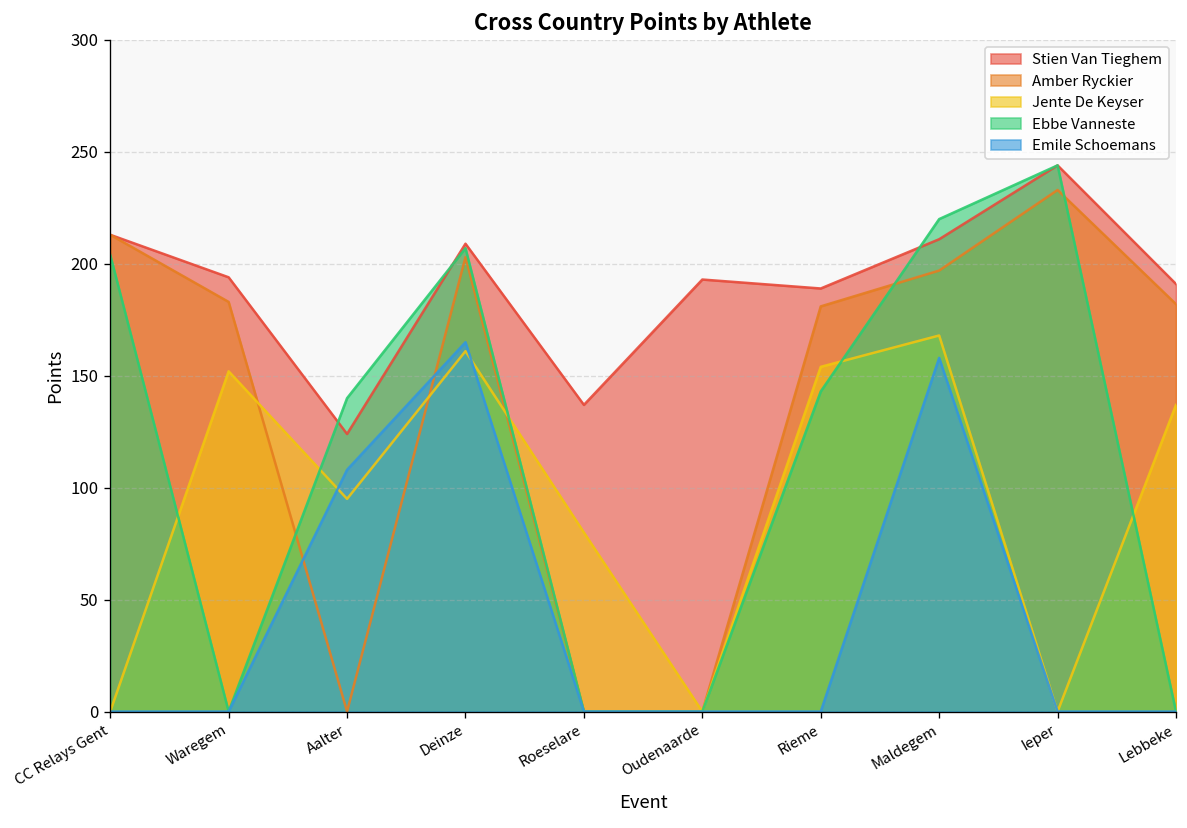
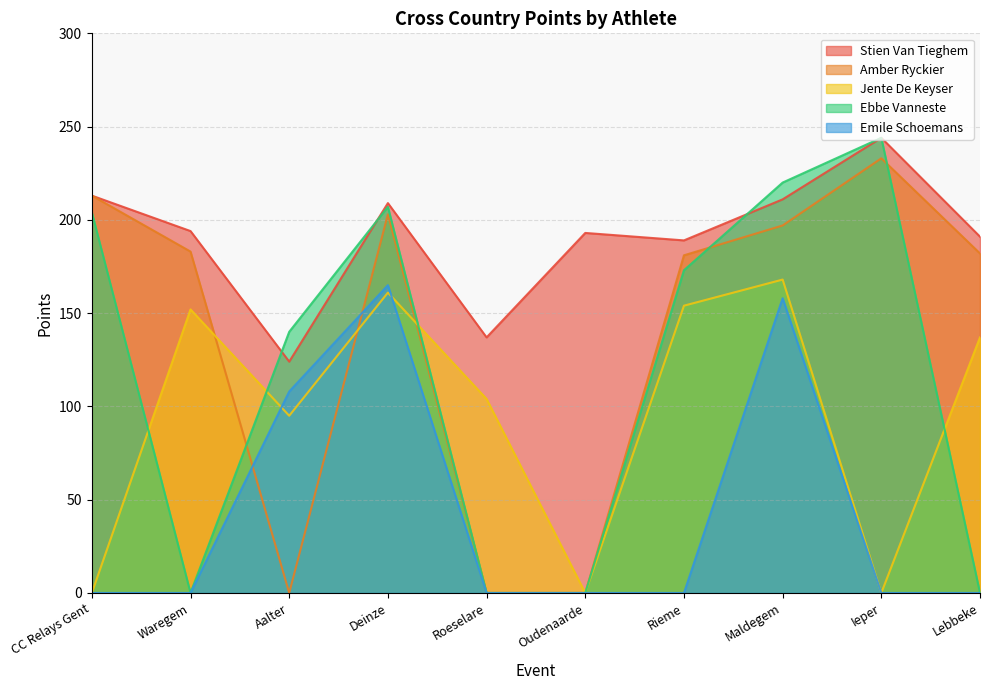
  {
    "Jente De Keyser": {
      "Waregem": 152,
      "Aalter": 95,
      "Deinze": 161,
-     "Roeselare": 80,
+     "Roeselare": 104,
      "Rieme": 154,
      "Maldegem": 168,
      "Lebbeke": 137
    },
    "Ebbe Vanneste": {
      "CC Relays Gent": 204,
      "Aalter": 140,
      "Deinze": 207,
-     "Rieme": 143,
+     "Rieme": 173,
      "Maldegem": 220
    },
    "Emile Schoemans": {
      "Aalter": 108,
      "Deinze": 165,
      "Rieme": 0,
      "Maldegem": 158
    }
  }
